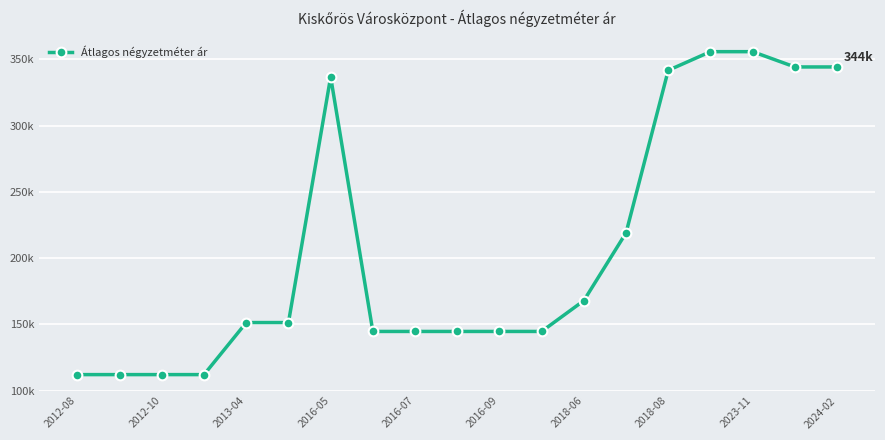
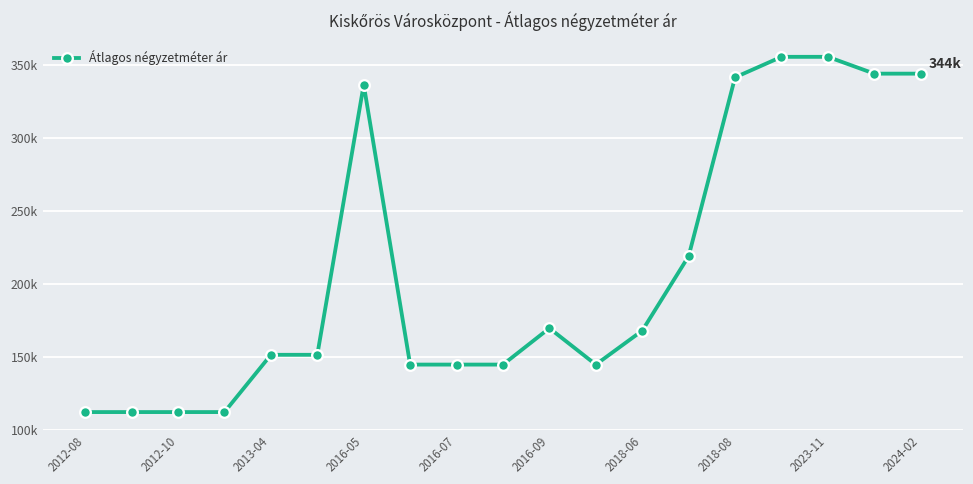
  {
    "2012-08": 112000,
    "2012-10": 112000,
    "2013-04": 151000,
    "2016-05": 337000,
    "2016-07": 145000,
-   "2016-09": 145000,
+   "2016-09": 170000,
    "2018-06": 168000,
    "2018-08": 342000,
    "2023-11": 356000
  }
